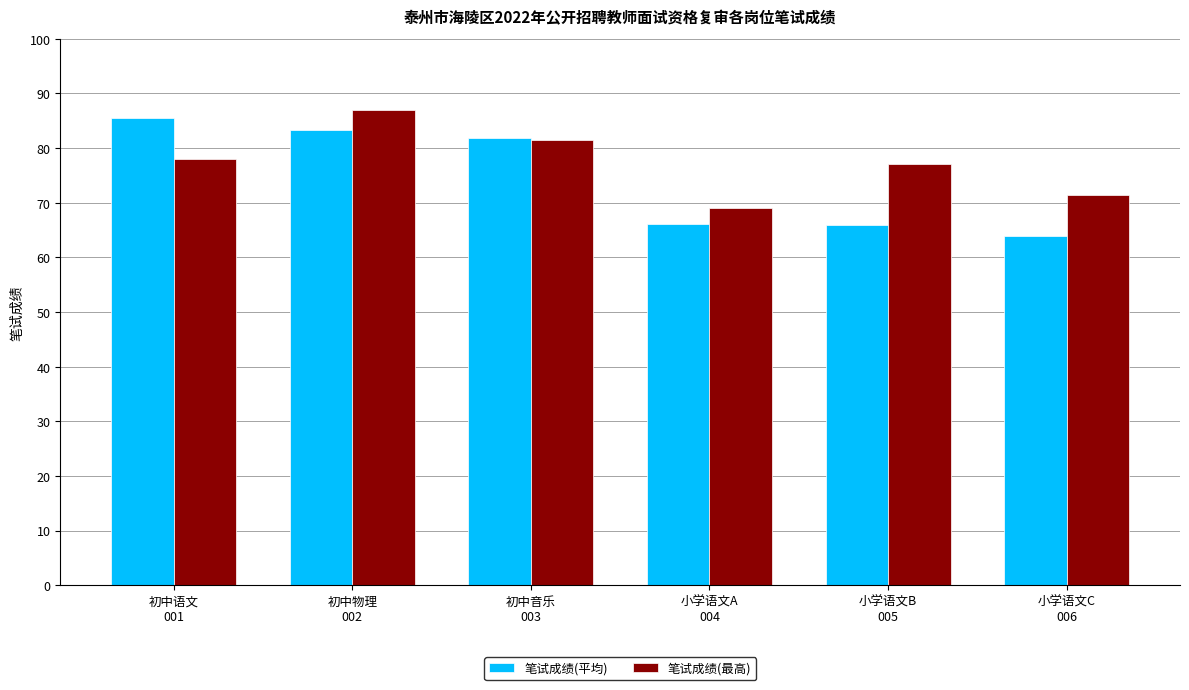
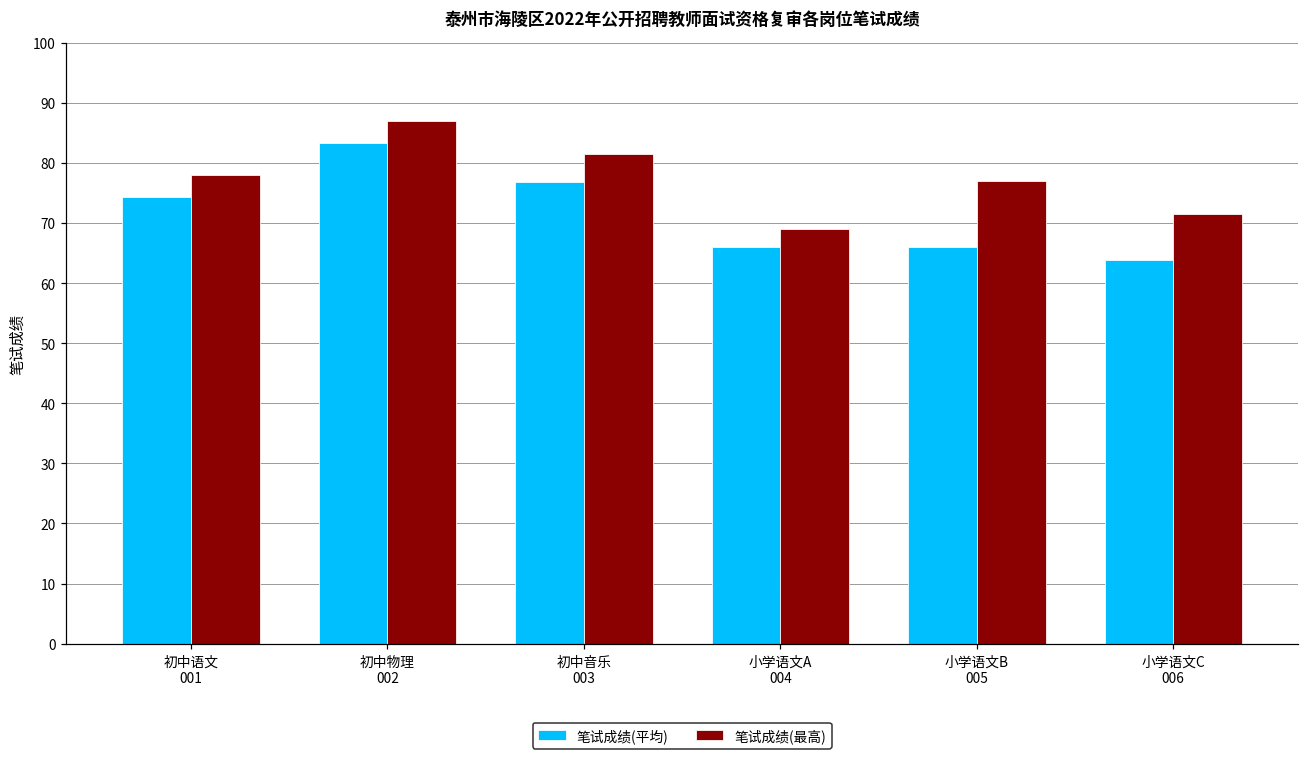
  {
    "笔试成绩(平均)": {
-     "初中语文 001": 85,
+     "初中语文 001": 74,
      "初中物理 002": 83,
-     "初中音乐 003": 82,
+     "初中音乐 003": 77,
      "小学语文A 004": 66,
      "小学语文B 005": 66,
      "小学语文C 006": 64
    },
    "笔试成绩(最高)": {
      "初中语文 001": 78,
      "初中物理 002": 87,
      "初中音乐 003": 82,
      "小学语文A 004": 69,
      "小学语文B 005": 77,
      "小学语文C 006": 72
    }
  }
